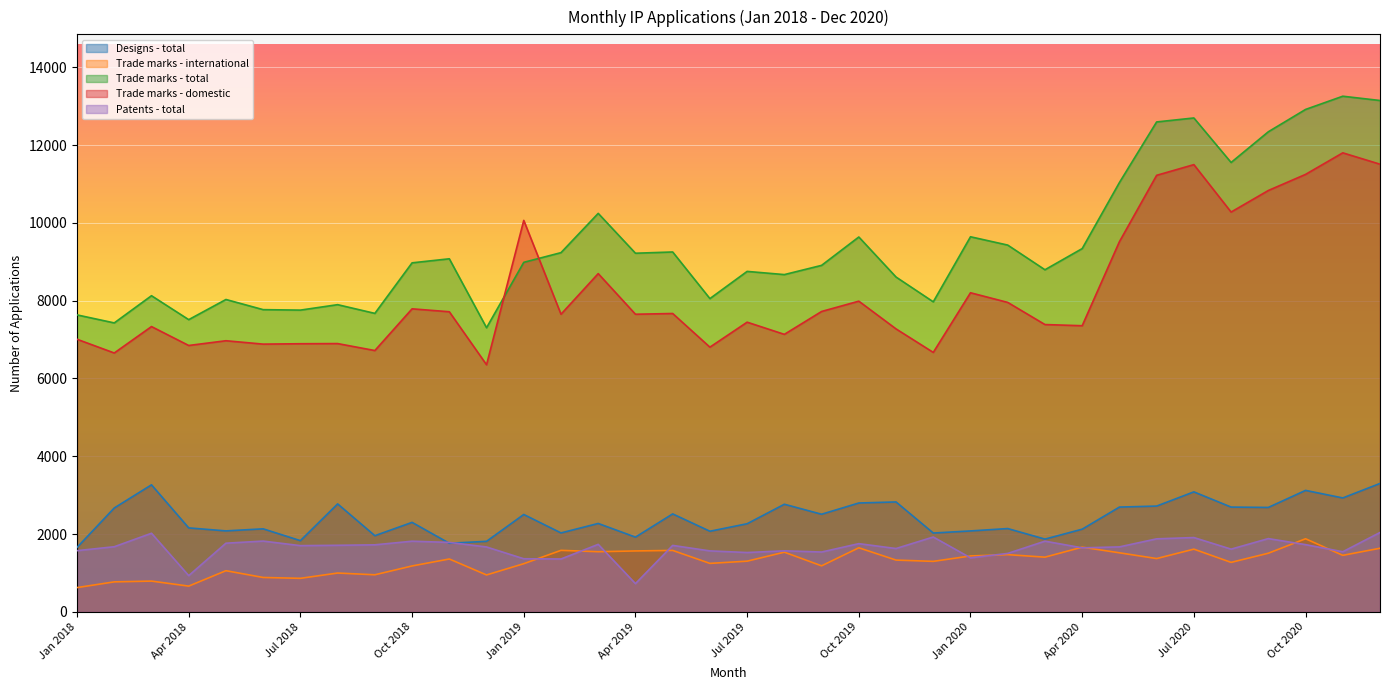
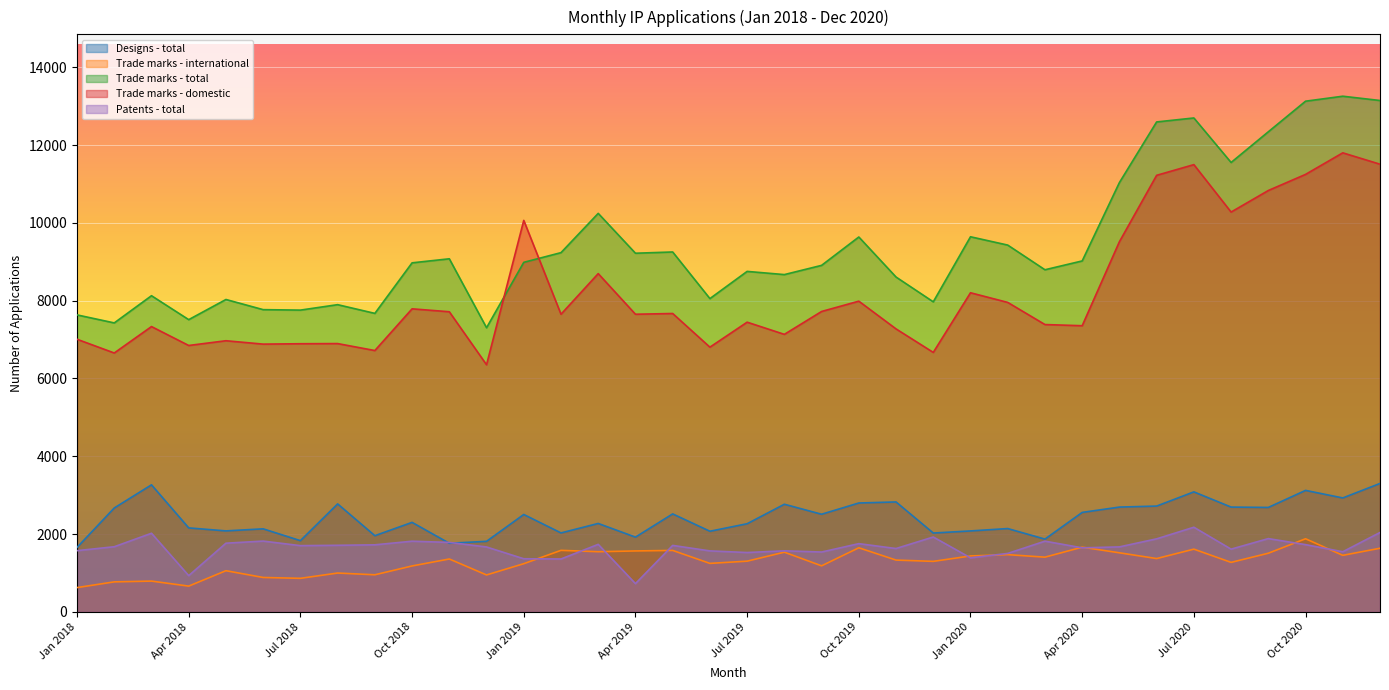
  {
    "Designs - total": {
      "Jan 2018": 1700,
      "Apr 2018": 2200,
      "Jul 2018": 1800,
      "Oct 2018": 2300,
      "Jan 2019": 2500,
      "Apr 2019": 1900,
      "Jul 2019": 2300,
      "Oct 2019": 2800,
      "Jan 2020": 2100,
-     "Apr 2020": 2100,
+     "Apr 2020": 2600,
      "Jul 2020": 3100,
      "Oct 2020": 3100
    },
    "Trade marks - international": {
      "Jan 2018": 600,
      "Apr 2018": 700,
      "Jul 2018": 900,
      "Oct 2018": 1200,
      "Jan 2019": 1200,
      "Apr 2019": 1600,
      "Jul 2019": 1300,
      "Oct 2019": 1600,
      "Jul 2020": 1600,
      "Oct 2020": 1900
    },
    "Trade marks - total": {
      "Jan 2018": 7600,
      "Apr 2018": 7500,
      "Jul 2018": 7800,
      "Oct 2018": 9000,
      "Jan 2019": 9000,
      "Apr 2019": 9200,
      "Jul 2019": 8800,
      "Oct 2019": 9600,
      "Jan 2020": 9600,
-     "Apr 2020": 9300,
+     "Apr 2020": 9000,
      "Jul 2020": 12700,
-     "Oct 2020": 12900
+     "Oct 2020": 13100
    },
    "Trade marks - domestic": {
      "Jan 2018": 7000,
      "Apr 2018": 6800,
      "Jul 2018": 6900,
      "Oct 2018": 7800,
      "Jan 2019": 10100,
      "Apr 2019": 7700,
      "Jul 2019": 7400,
      "Oct 2019": 8000,
      "Jan 2020": 8200,
      "Apr 2020": 7400,
      "Jul 2020": 11500,
      "Oct 2020": 11200
    },
    "Patents - total": {
      "Jan 2018": 1600,
      "Apr 2018": 900,
      "Jul 2018": 1700,
      "Oct 2018": 1800,
      "Jan 2019": 1400,
      "Apr 2019": 700,
      "Jul 2019": 1500,
      "Oct 2019": 1800,
-     "Jul 2020": 1900,
+     "Jul 2020": 2200,
      "Oct 2020": 1700
    }
  }
